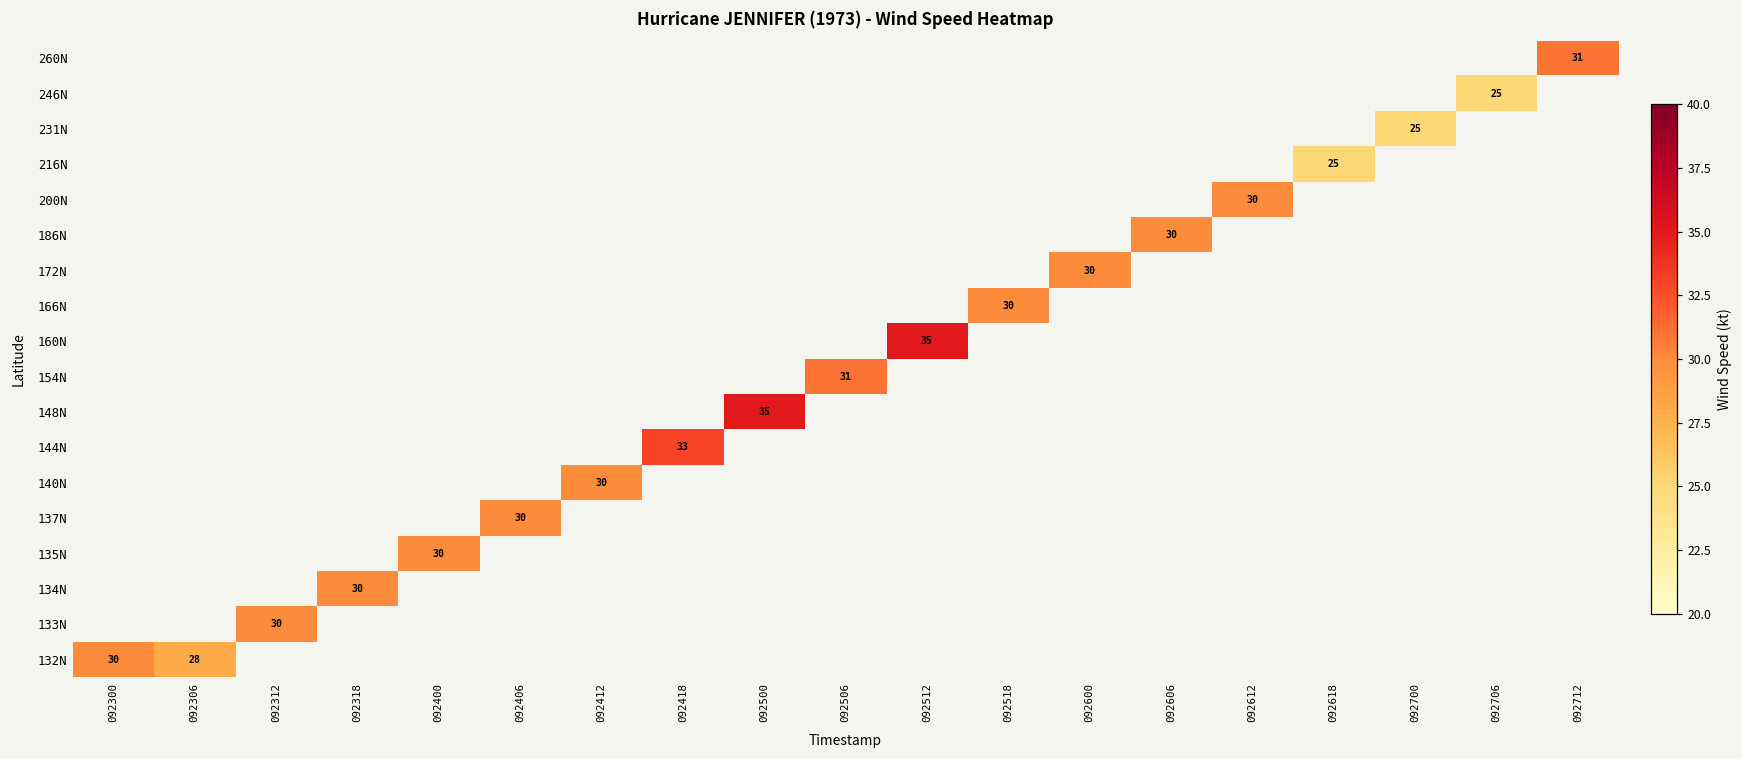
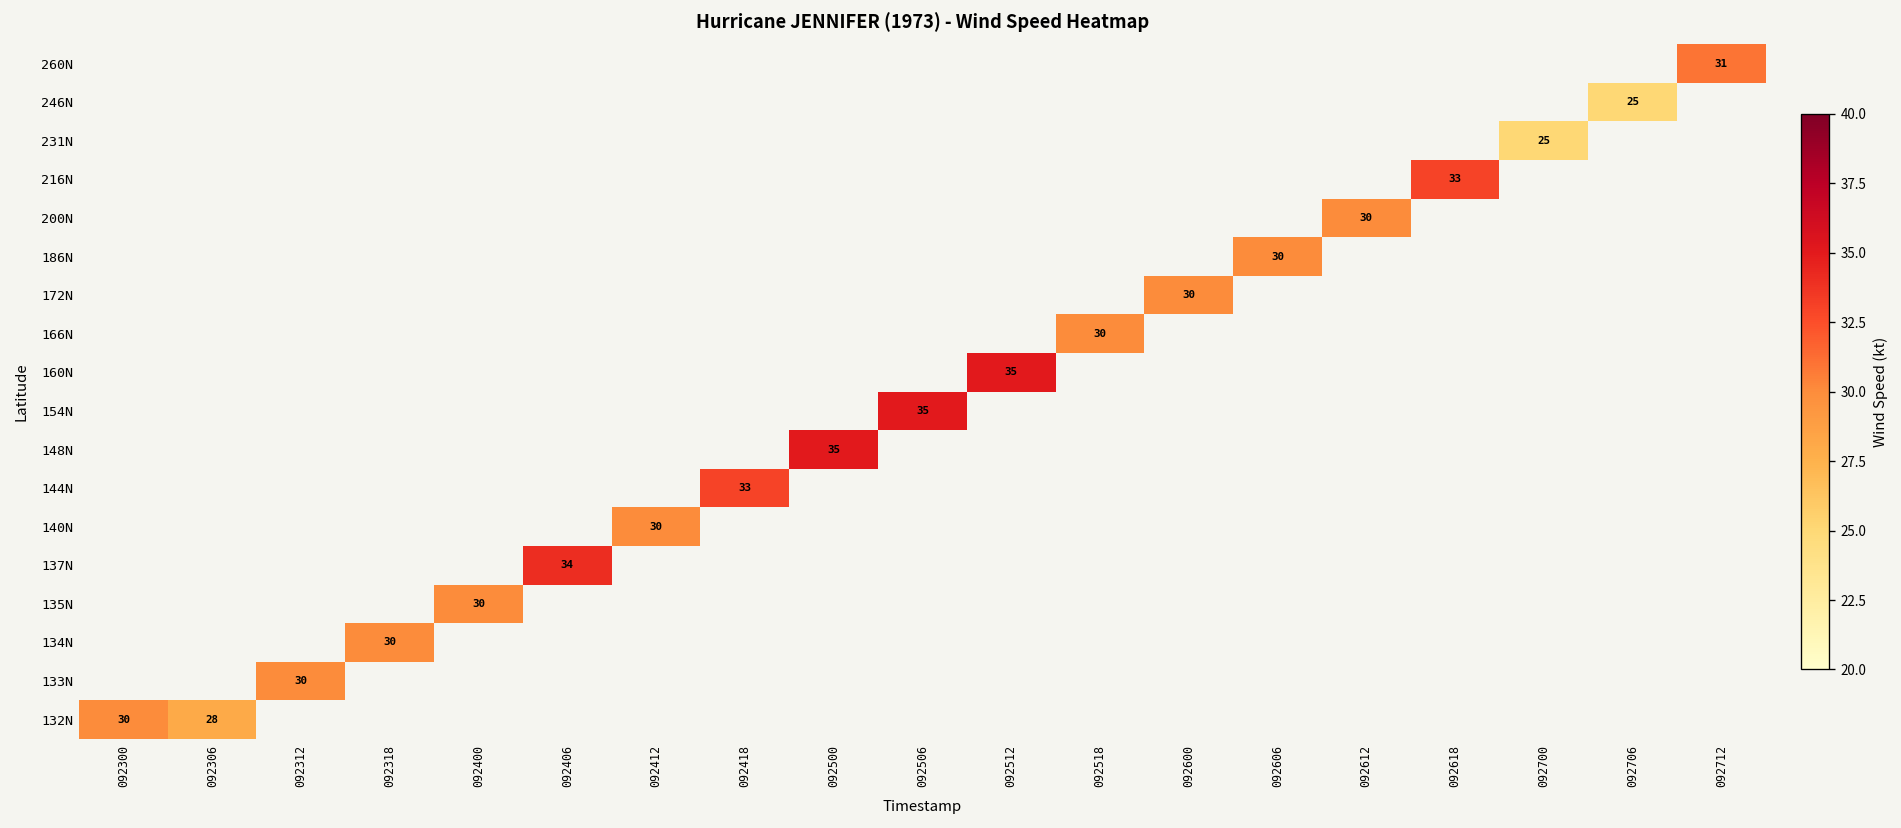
  {
    "260N": {
      "092712": 31
    },
    "246N": {
      "092706": 25
    },
    "231N": {
      "092700": 25
    },
    "216N": {
-     "092618": 25
+     "092618": 33
    },
    "200N": {
      "092612": 30
    },
    "186N": {
      "092606": 30
    },
    "172N": {
      "092600": 30
    },
    "166N": {
      "092518": 30
    },
    "160N": {
      "092512": 35
    },
    "154N": {
-     "092506": 31
+     "092506": 35
    },
    "148N": {
      "092500": 35
    },
    "144N": {
      "092418": 33
    },
    "140N": {
      "092412": 30
    },
    "137N": {
-     "092406": 30
+     "092406": 34
    },
    "135N": {
      "092400": 30
    },
    "134N": {
      "092318": 30
    },
    "133N": {
      "092312": 30
    },
    "132N": {
      "092300": 30,
      "092306": 28
    }
  }
